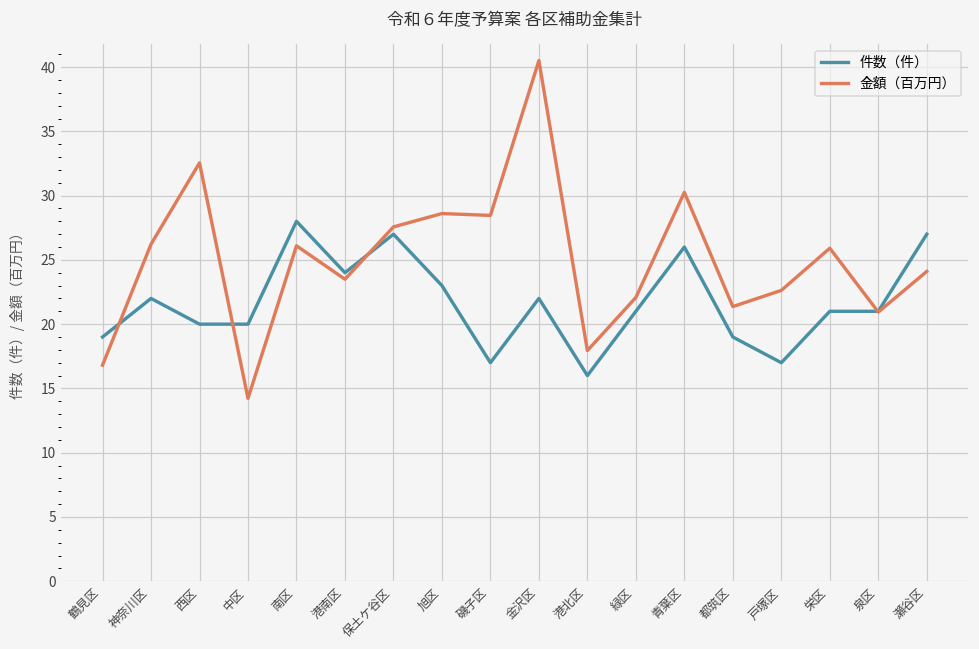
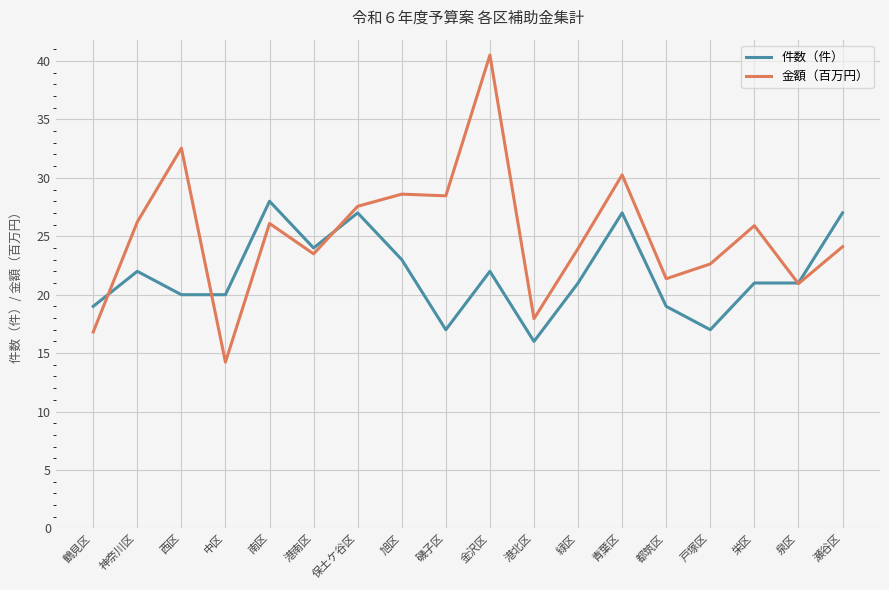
  {
    "件数（件）": {
      "鶴見区": 19,
      "神奈川区": 22,
      "西区": 20,
      "中区": 20,
      "南区": 28,
      "港南区": 24,
      "保土ケ谷区": 27,
      "旭区": 23,
      "磯子区": 17,
      "金沢区": 22,
      "港北区": 16,
      "緑区": 21,
-     "青葉区": 26,
+     "青葉区": 27,
      "都筑区": 19,
      "戸塚区": 17,
      "栄区": 21,
      "瀬谷区": 27
    },
    "金額（百万円）": {
      "鶴見区": 16.8,
      "神奈川区": 26.2,
      "西区": 32.5,
      "中区": 14.2,
      "南区": 26.1,
      "港南区": 23.5,
      "保土ケ谷区": 27.6,
      "旭区": 28.6,
      "磯子区": 28.5,
      "金沢区": 40.5,
      "港北区": 17.9,
-     "緑区": 22.1,
+     "緑区": 24.0,
      "青葉区": 30.3,
      "都筑区": 21.4,
      "戸塚区": 22.6,
      "栄区": 25.9,
      "瀬谷区": 24.1
    }
  }
